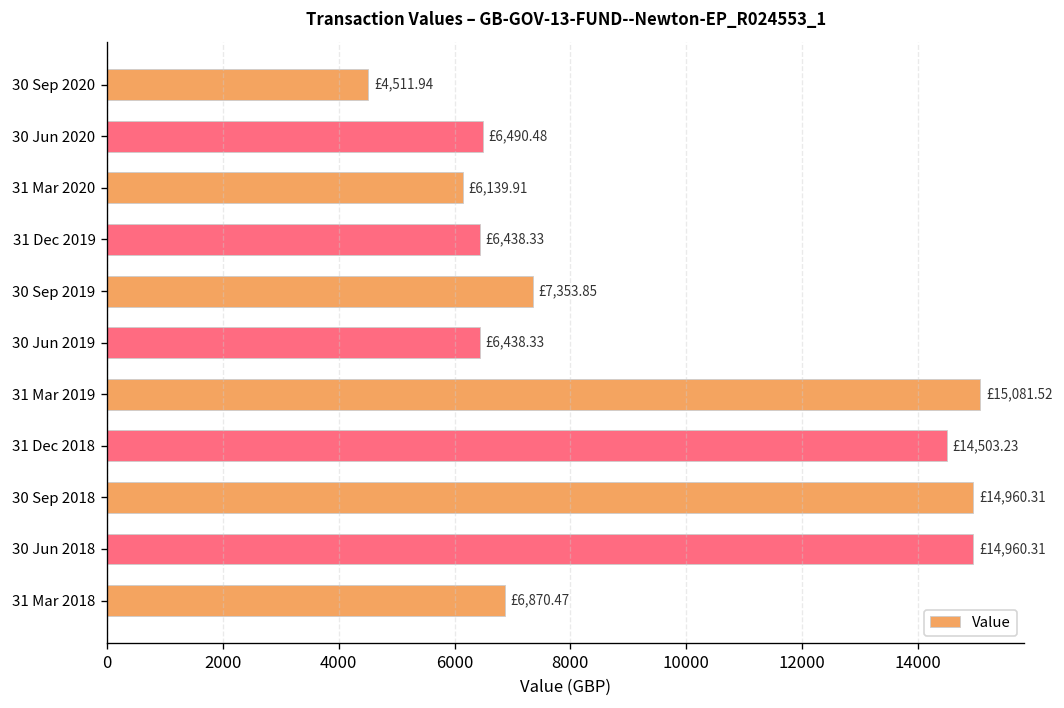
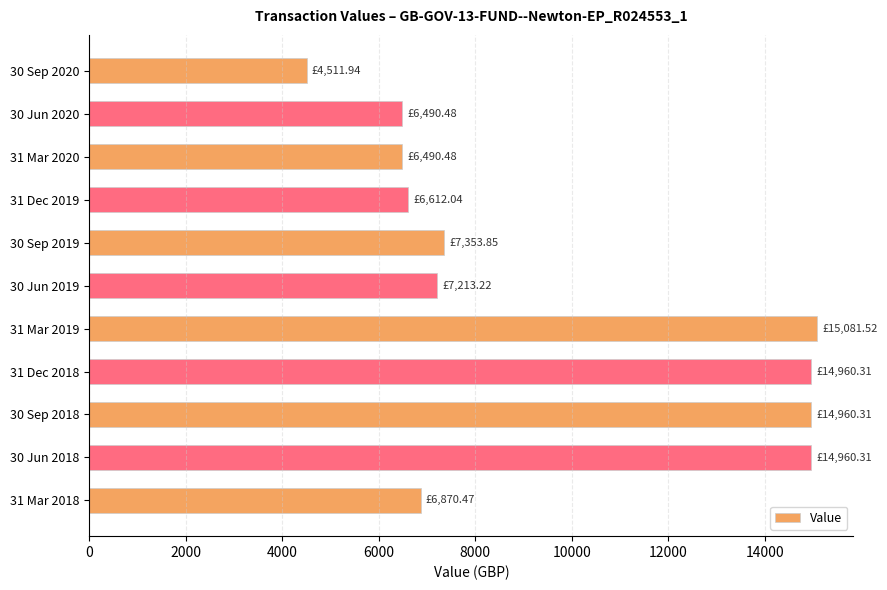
  {
    "30 Sep 2020": "£4,511.94",
    "30 Jun 2020": "£6,490.48",
-   "31 Mar 2020": "£6,139.91",
-   "31 Dec 2019": "£6,438.33",
+   "31 Mar 2020": "£6,490.48",
+   "31 Dec 2019": "£6,612.04",
    "30 Sep 2019": "£7,353.85",
-   "30 Jun 2019": "£6,438.33",
+   "30 Jun 2019": "£7,213.22",
    "31 Mar 2019": "£15,081.52",
-   "31 Dec 2018": "£14,503.23",
+   "31 Dec 2018": "£14,960.31",
    "30 Sep 2018": "£14,960.31",
    "30 Jun 2018": "£14,960.31",
    "31 Mar 2018": "£6,870.47"
  }
